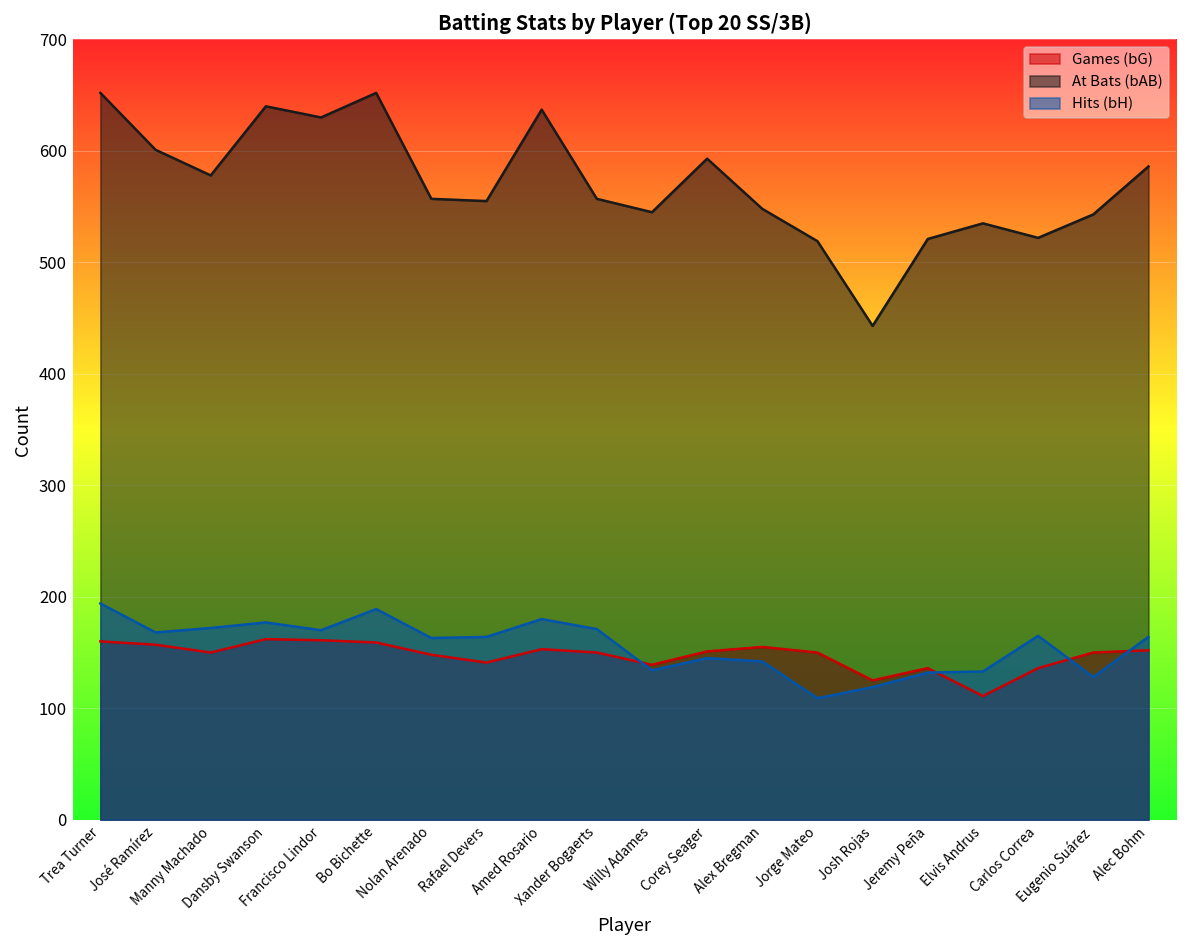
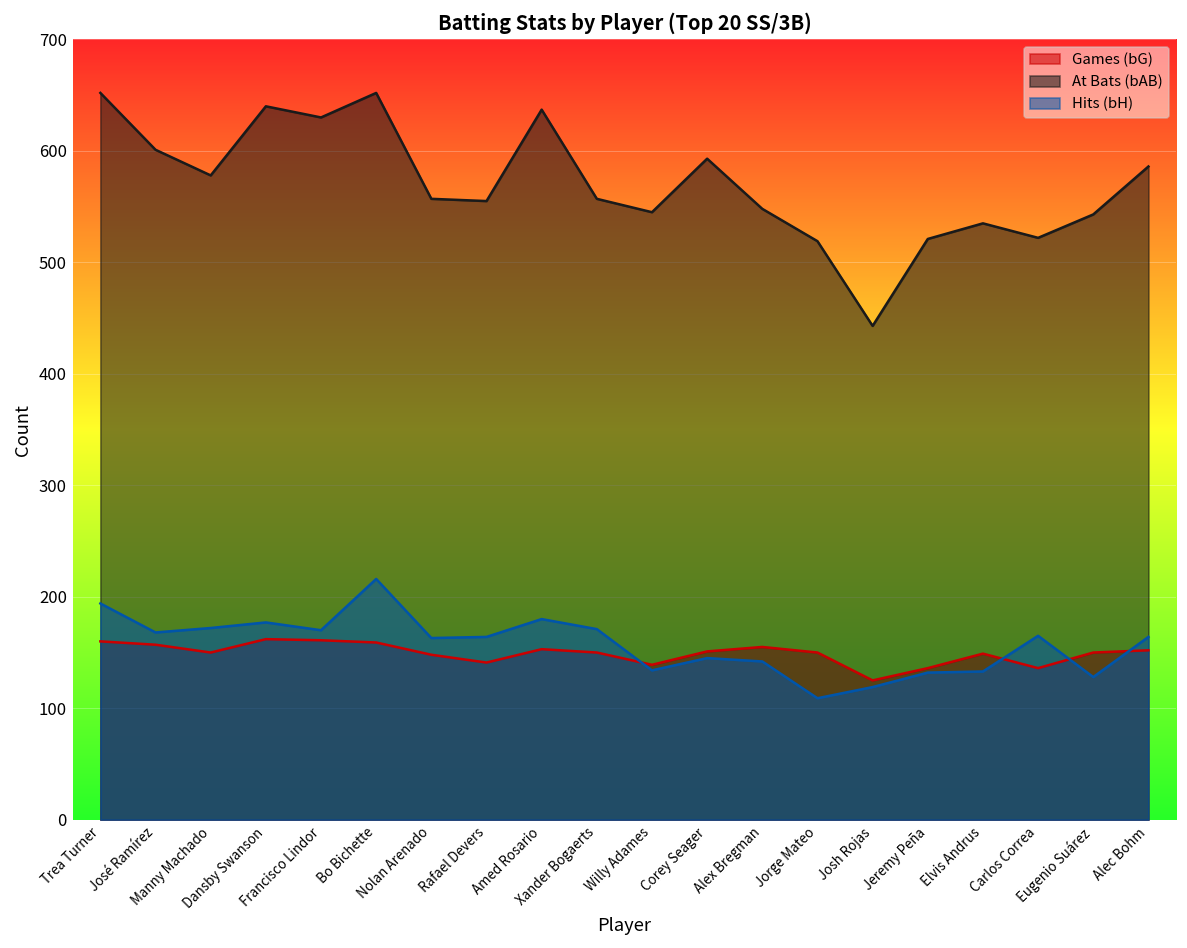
  {
    "Games (bG)": {
      "Trea Turner": 160,
      "José Ramírez": 160,
      "Manny Machado": 150,
      "Dansby Swanson": 160,
      "Francisco Lindor": 160,
      "Bo Bichette": 160,
      "Nolan Arenado": 150,
      "Rafael Devers": 140,
      "Amed Rosario": 150,
      "Xander Bogaerts": 150,
      "Willy Adames": 140,
      "Corey Seager": 150,
      "Alex Bregman": 160,
      "Jorge Mateo": 150,
      "Josh Rojas": 130,
      "Jeremy Peña": 140,
-     "Elvis Andrus": 110,
+     "Elvis Andrus": 150,
      "Carlos Correa": 140,
      "Eugenio Suárez": 150,
      "Alec Bohm": 150
    },
    "At Bats (bAB)": {
      "Trea Turner": 650,
      "José Ramírez": 600,
      "Manny Machado": 580,
      "Dansby Swanson": 640,
      "Francisco Lindor": 630,
      "Bo Bichette": 650,
      "Nolan Arenado": 560,
      "Rafael Devers": 560,
      "Amed Rosario": 640,
      "Xander Bogaerts": 560,
      "Willy Adames": 550,
      "Corey Seager": 590,
      "Alex Bregman": 550,
      "Jorge Mateo": 520,
      "Josh Rojas": 440,
      "Jeremy Peña": 520,
      "Elvis Andrus": 540,
      "Carlos Correa": 520,
      "Eugenio Suárez": 540,
      "Alec Bohm": 590
    },
    "Hits (bH)": {
      "Trea Turner": 190,
      "José Ramírez": 170,
      "Manny Machado": 170,
      "Dansby Swanson": 180,
      "Francisco Lindor": 170,
-     "Bo Bichette": 190,
+     "Bo Bichette": 220,
      "Nolan Arenado": 160,
      "Rafael Devers": 160,
      "Amed Rosario": 180,
      "Xander Bogaerts": 170,
      "Willy Adames": 130,
      "Corey Seager": 150,
      "Alex Bregman": 140,
      "Jorge Mateo": 110,
      "Josh Rojas": 120,
      "Jeremy Peña": 130,
      "Elvis Andrus": 130,
      "Carlos Correa": 170,
      "Eugenio Suárez": 130,
      "Alec Bohm": 160
    }
  }
